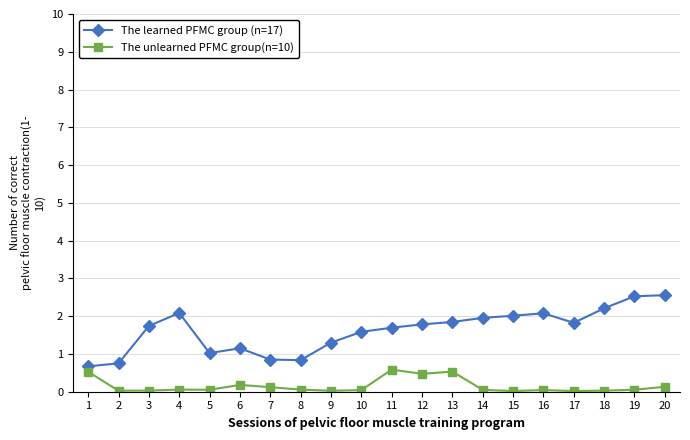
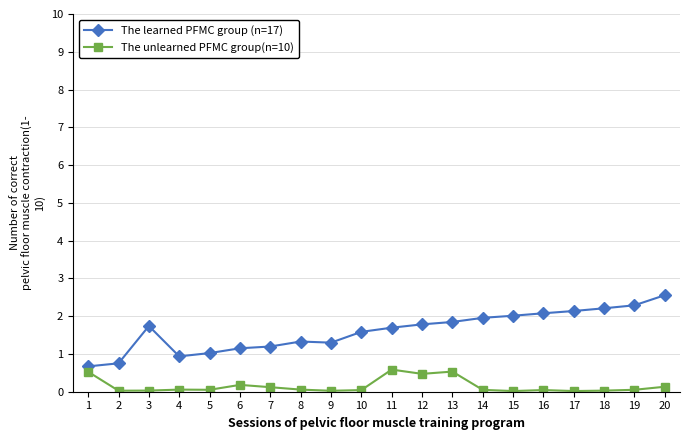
  {
    "The learned PFMC group (n=17)": {
      "1": 0.7,
      "2": 0.8,
      "3": 1.7,
-     "4": 2.1,
+     "4": 0.9,
      "5": 1.0,
      "6": 1.2,
-     "7": 0.9,
-     "8": 0.8,
+     "7": 1.2,
+     "8": 1.3,
      "9": 1.3,
      "10": 1.6,
      "11": 1.7,
      "12": 1.8,
      "13": 1.8,
      "14": 2.0,
      "15": 2.0,
      "16": 2.1,
-     "17": 1.8,
+     "17": 2.1,
      "18": 2.2,
-     "19": 2.5,
+     "19": 2.3,
      "20": 2.6
    },
    "The unlearned PFMC group(n=10)": {
      "1": 0.5,
      "2": 0.0,
      "3": 0.0,
      "4": 0.1,
      "5": 0.1,
      "6": 0.2,
      "7": 0.1,
      "8": 0.1,
      "9": 0.0,
      "10": 0.0,
      "11": 0.6,
      "12": 0.5,
      "13": 0.5,
      "14": 0.0,
      "15": 0.0,
      "16": 0.0,
      "17": 0.0,
      "18": 0.0,
      "19": 0.1,
      "20": 0.1
    }
  }
